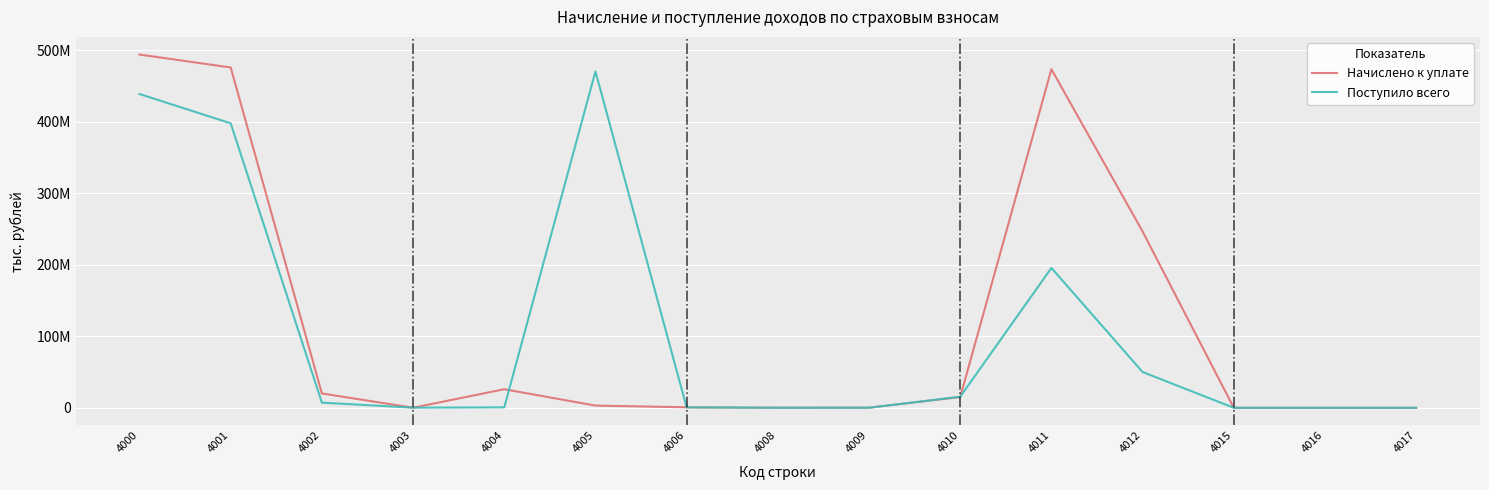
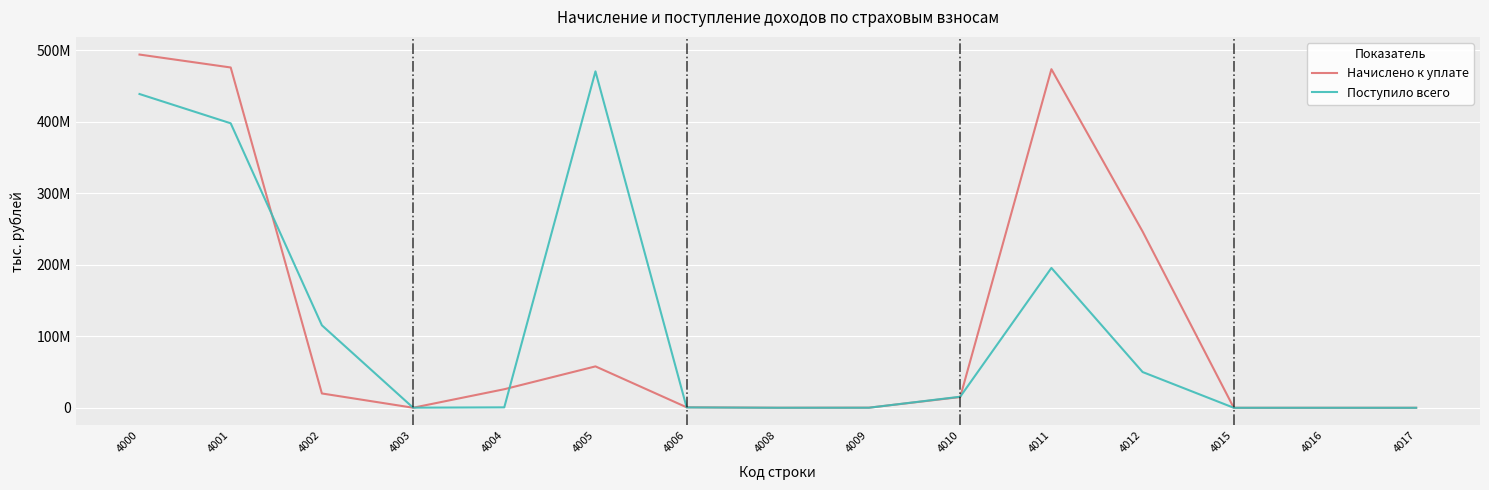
  {
    "Начислено к уплате": {
      "4000": 490000000,
      "4001": 480000000,
      "4002": 20000000,
      "4004": 30000000,
-     "4005": 0,
+     "4005": 60000000,
      "4011": 470000000,
      "4012": 250000000
    },
    "Поступило всего": {
      "4000": 440000000,
      "4001": 400000000,
-     "4002": 10000000,
+     "4002": 120000000,
      "4004": 0,
      "4005": 470000000,
      "4011": 200000000,
      "4012": 50000000
    }
  }
